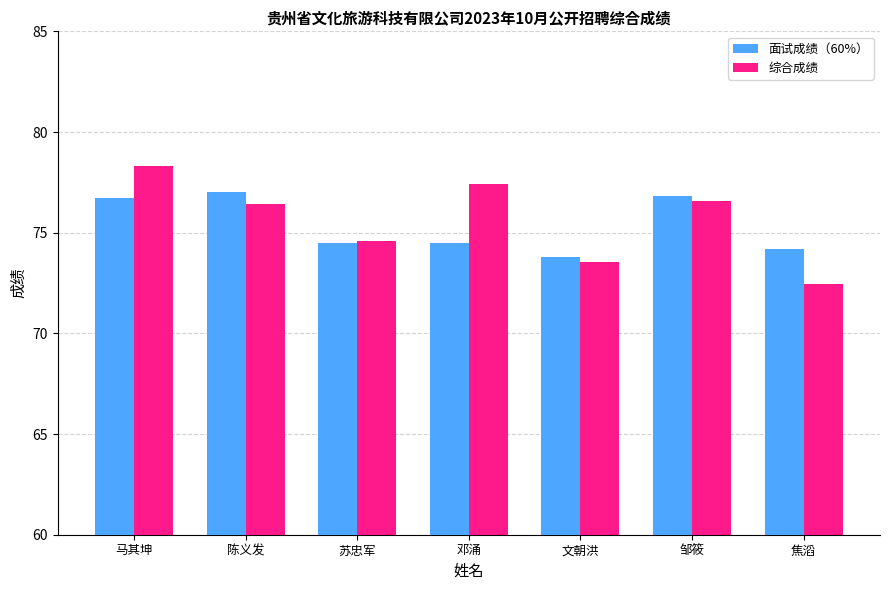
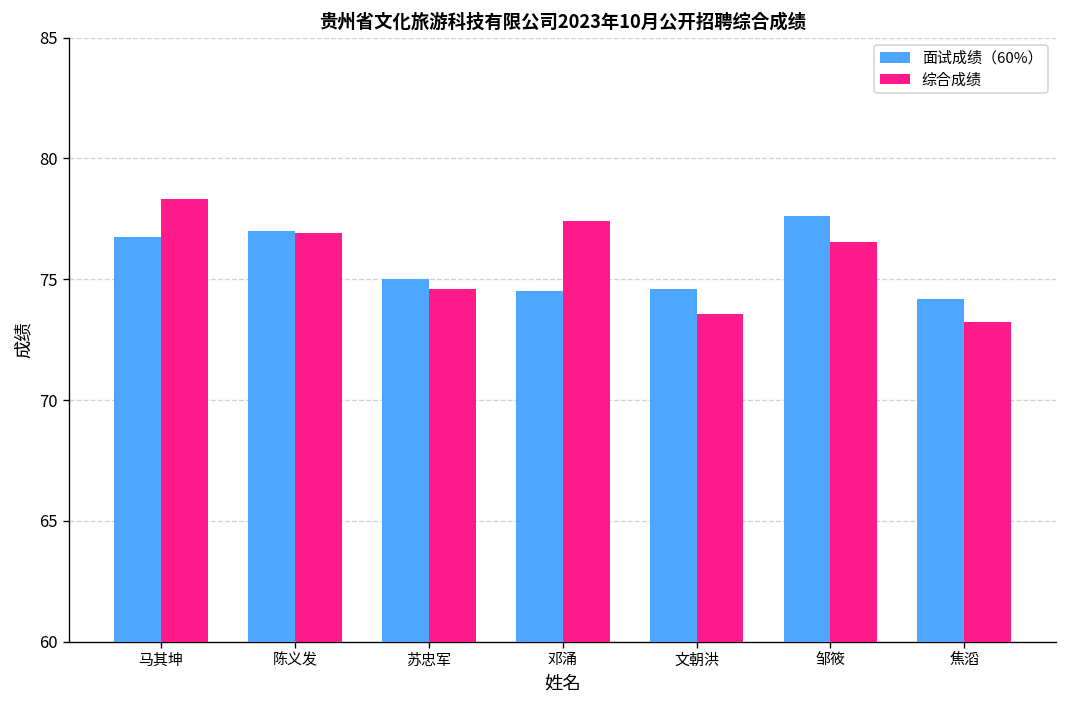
  {
    "面试成绩（60%）": {
      "马其坤": 76.7,
      "陈义发": 77.0,
-     "苏忠军": 74.5,
+     "苏忠军": 75.0,
      "邓涌": 74.5,
-     "文朝洪": 73.8,
-     "邹筱": 76.8,
+     "文朝洪": 74.6,
+     "邹筱": 77.6,
      "焦滔": 74.2
    },
    "综合成绩": {
      "马其坤": 78.3,
-     "陈义发": 76.4,
+     "陈义发": 76.9,
      "苏忠军": 74.6,
      "邓涌": 77.4,
      "文朝洪": 73.6,
      "邹筱": 76.6,
-     "焦滔": 72.5
+     "焦滔": 73.2
    }
  }
